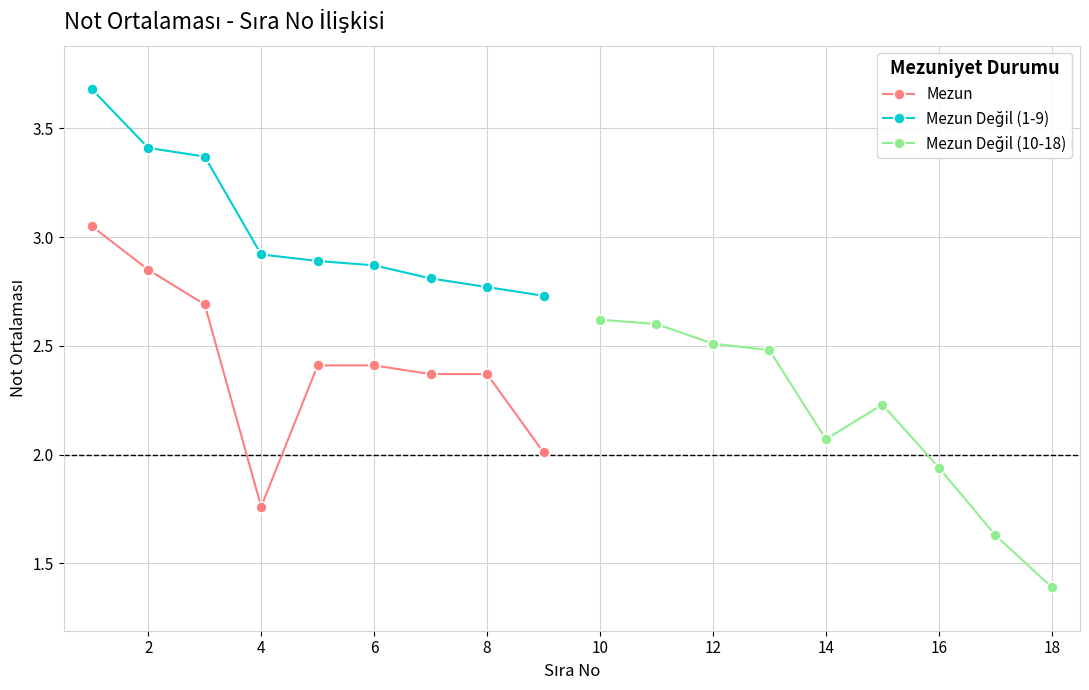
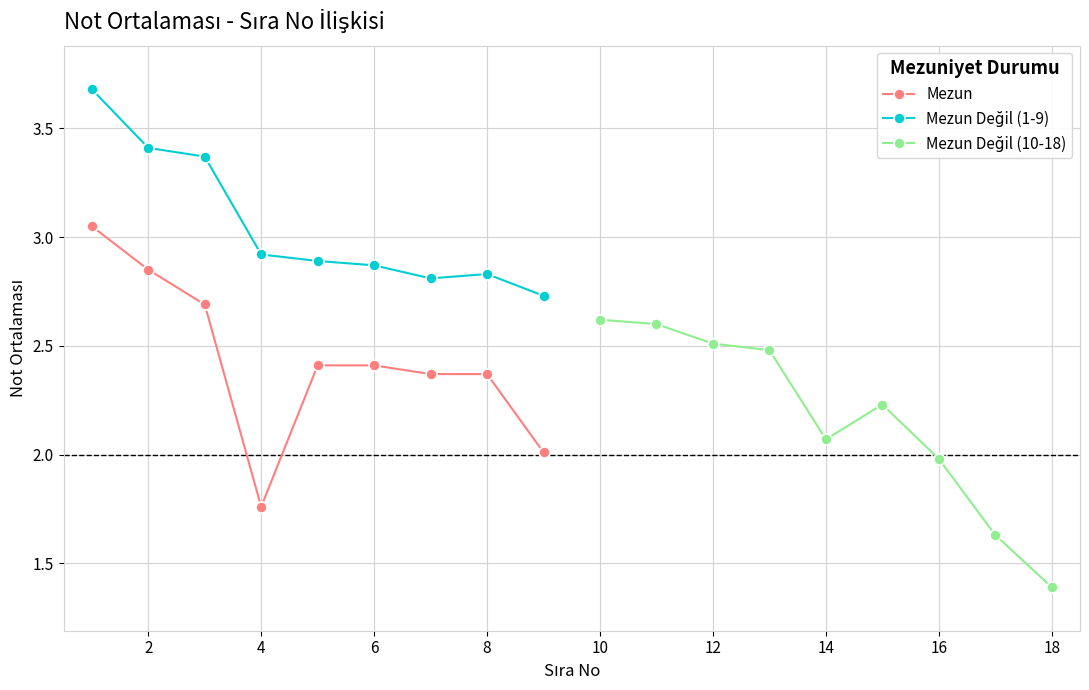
  {
    "Mezun": {
      "2": 2.85,
      "4": 1.76,
      "6": 2.41,
      "8": 2.37
    },
    "Mezun Değil (1-9)": {
      "2": 3.41,
      "4": 2.92,
      "6": 2.87,
-     "8": 2.77
+     "8": 2.83
    },
    "Mezun Değil (10-18)": {
      "10": 2.62,
      "12": 2.51,
      "14": 2.07,
-     "16": 1.94,
+     "16": 1.98,
      "18": 1.39
    }
  }
